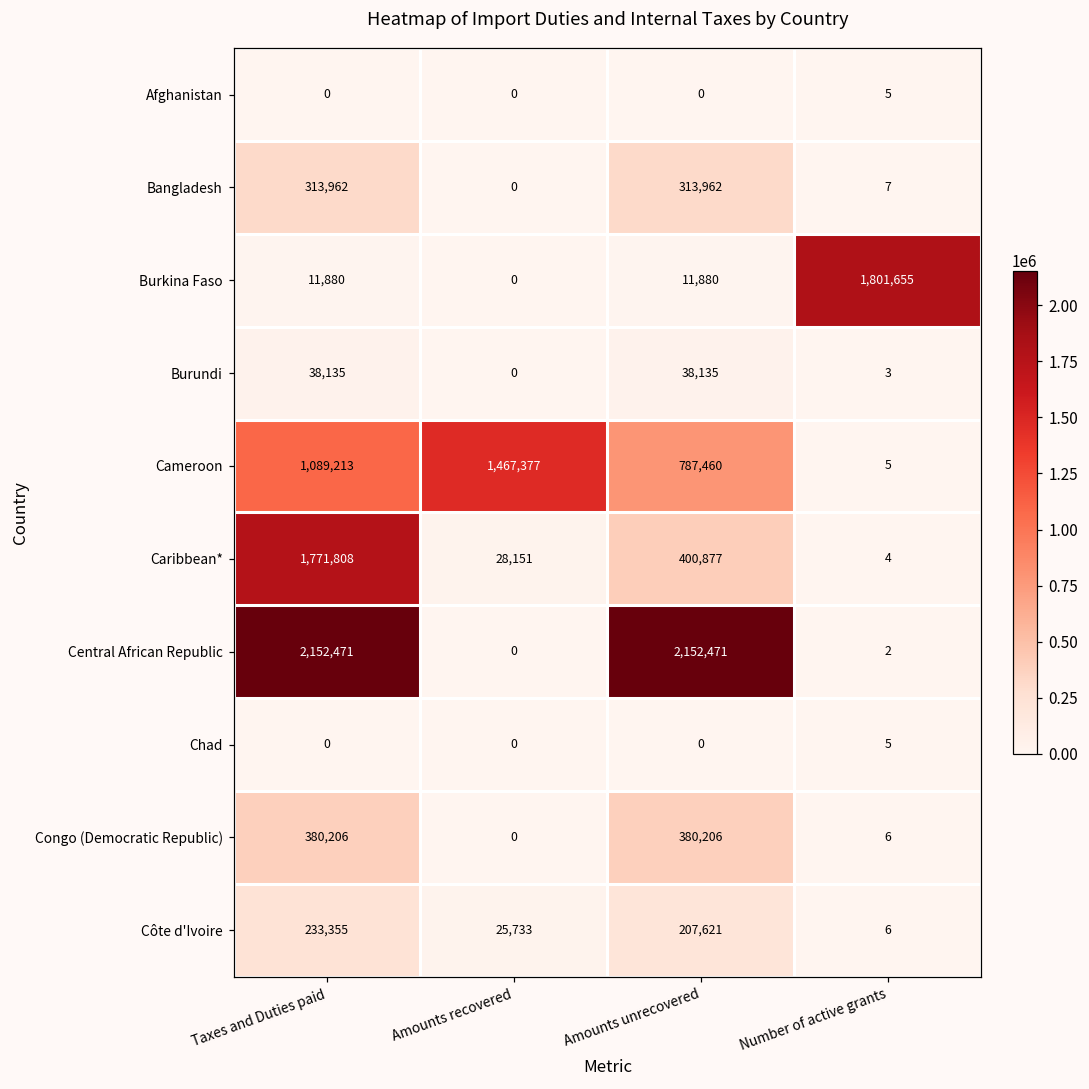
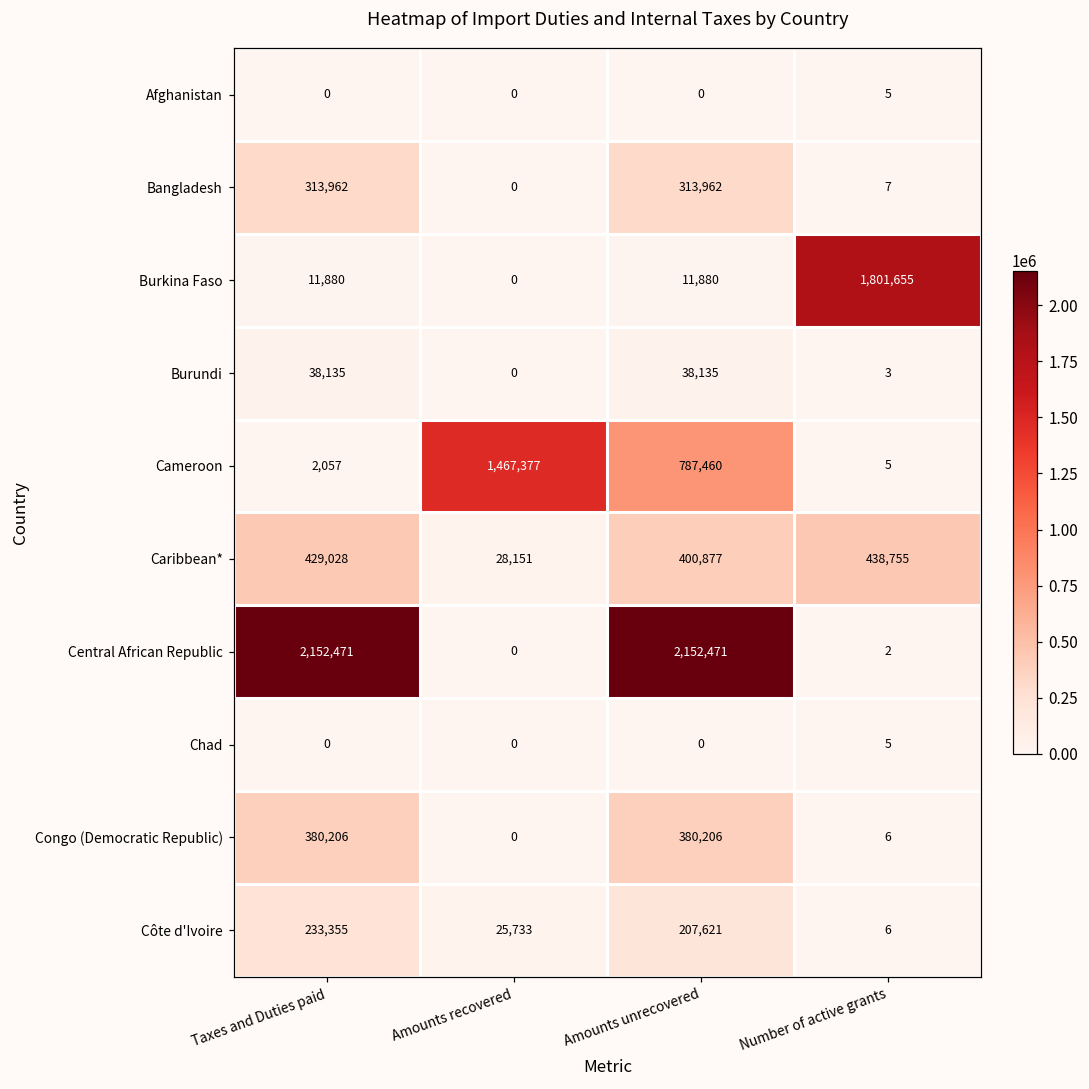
  {
    "Afghanistan": {
      "Taxes and Duties paid": "0",
      "Amounts recovered": "0",
      "Amounts unrecovered": "0",
      "Number of active grants": "5"
    },
    "Bangladesh": {
      "Taxes and Duties paid": "313,962",
      "Amounts recovered": "0",
      "Amounts unrecovered": "313,962",
      "Number of active grants": "7"
    },
    "Burkina Faso": {
      "Taxes and Duties paid": "11,880",
      "Amounts recovered": "0",
      "Amounts unrecovered": "11,880",
      "Number of active grants": "1,801,655"
    },
    "Burundi": {
      "Taxes and Duties paid": "38,135",
      "Amounts recovered": "0",
      "Amounts unrecovered": "38,135",
      "Number of active grants": "3"
    },
    "Cameroon": {
-     "Taxes and Duties paid": "1,089,213",
+     "Taxes and Duties paid": "2,057",
      "Amounts recovered": "1,467,377",
      "Amounts unrecovered": "787,460",
      "Number of active grants": "5"
    },
    "Caribbean*": {
-     "Taxes and Duties paid": "1,771,808",
+     "Taxes and Duties paid": "429,028",
      "Amounts recovered": "28,151",
      "Amounts unrecovered": "400,877",
-     "Number of active grants": "4"
+     "Number of active grants": "438,755"
    },
    "Central African Republic": {
      "Taxes and Duties paid": "2,152,471",
      "Amounts recovered": "0",
      "Amounts unrecovered": "2,152,471",
      "Number of active grants": "2"
    },
    "Chad": {
      "Taxes and Duties paid": "0",
      "Amounts recovered": "0",
      "Amounts unrecovered": "0",
      "Number of active grants": "5"
    },
    "Congo (Democratic Republic)": {
      "Taxes and Duties paid": "380,206",
      "Amounts recovered": "0",
      "Amounts unrecovered": "380,206",
      "Number of active grants": "6"
    },
    "Côte d'Ivoire": {
      "Taxes and Duties paid": "233,355",
      "Amounts recovered": "25,733",
      "Amounts unrecovered": "207,621",
      "Number of active grants": "6"
    }
  }
